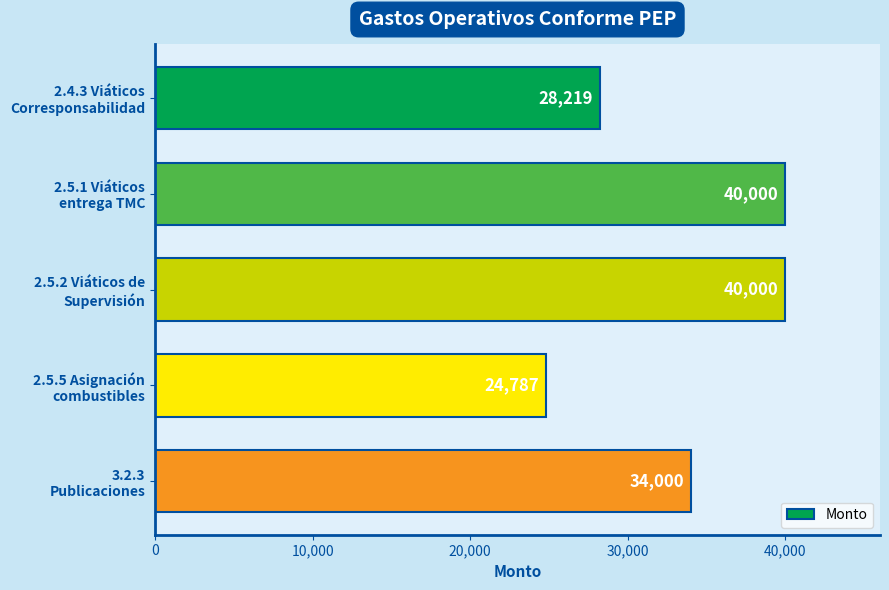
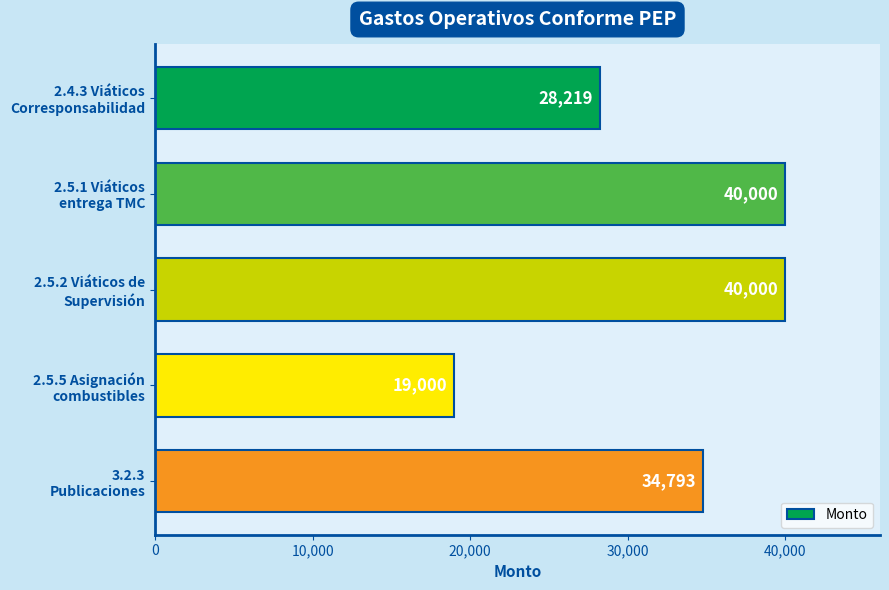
  {
    "2.4.3 Viáticos Corresponsabilidad": "28,219",
    "2.5.1 Viáticos entrega TMC": "40,000",
    "2.5.2 Viáticos de Supervisión": "40,000",
-   "2.5.5 Asignación combustibles": "24,787",
-   "3.2.3 Publicaciones": "34,000"
+   "2.5.5 Asignación combustibles": "19,000",
+   "3.2.3 Publicaciones": "34,793"
  }
